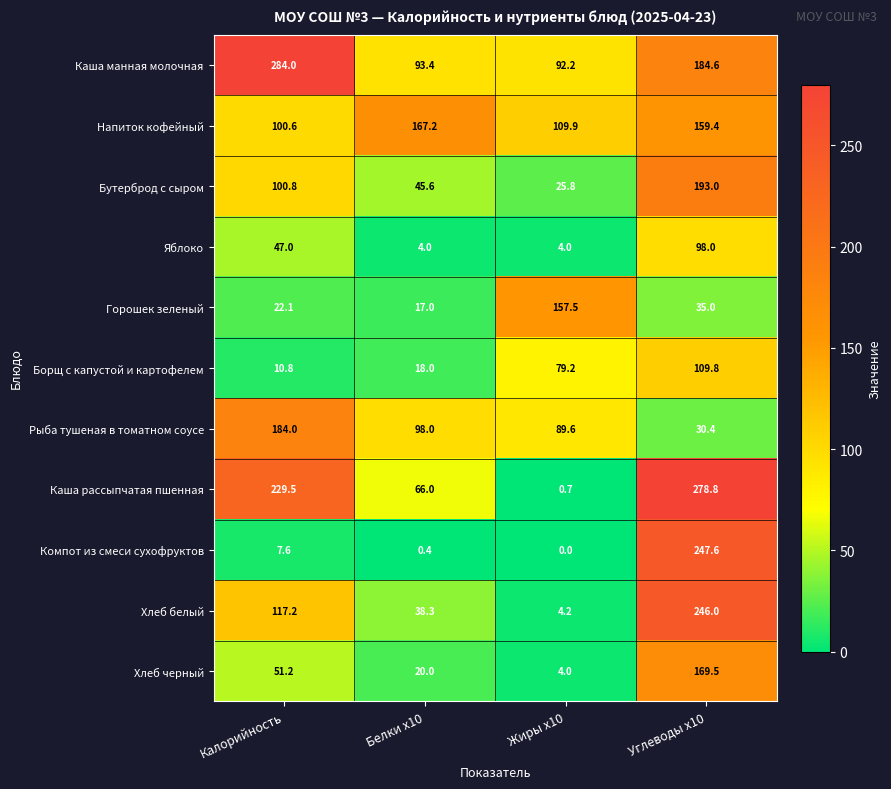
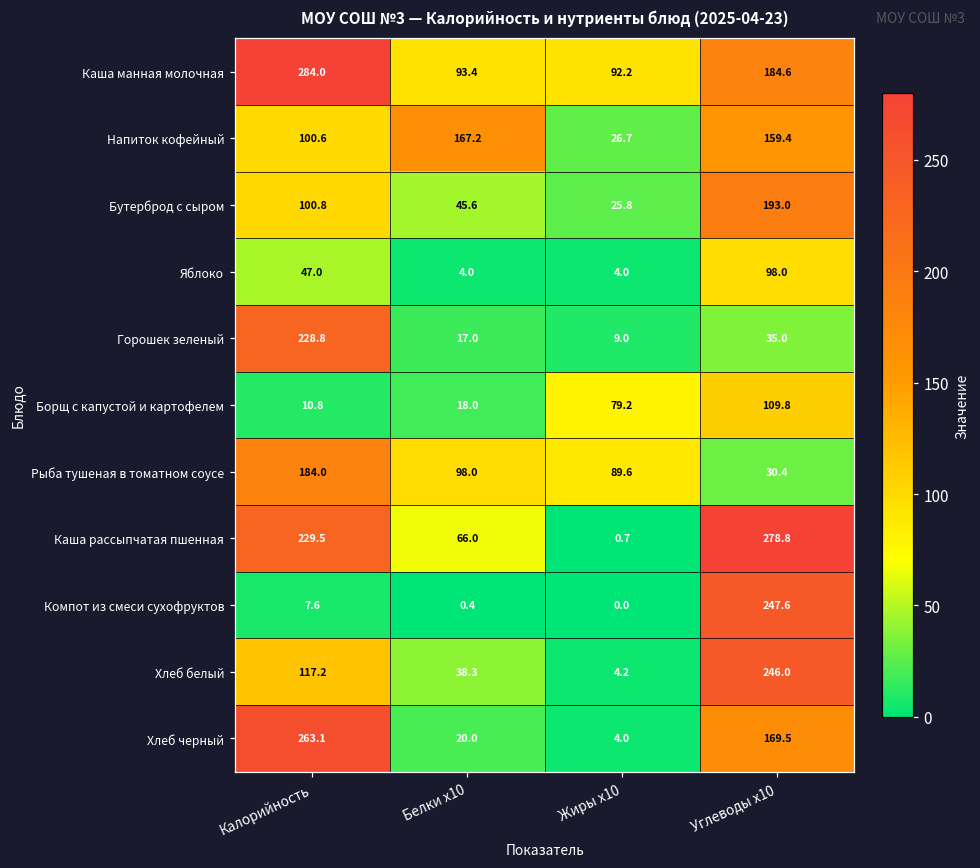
  {
    "Каша манная молочная": {
      "Калорийность": 284.0,
      "Белки x10": 93.4,
      "Жиры x10": 92.2,
      "Углеводы x10": 184.6
    },
    "Напиток кофейный": {
      "Калорийность": 100.6,
      "Белки x10": 167.2,
-     "Жиры x10": 109.9,
+     "Жиры x10": 26.7,
      "Углеводы x10": 159.4
    },
    "Бутерброд с сыром": {
      "Калорийность": 100.8,
      "Белки x10": 45.6,
      "Жиры x10": 25.8,
      "Углеводы x10": 193.0
    },
    "Яблоко": {
      "Калорийность": 47.0,
      "Белки x10": 4.0,
      "Жиры x10": 4.0,
      "Углеводы x10": 98.0
    },
    "Горошек зеленый": {
-     "Калорийность": 22.1,
+     "Калорийность": 228.8,
      "Белки x10": 17.0,
-     "Жиры x10": 157.5,
+     "Жиры x10": 9.0,
      "Углеводы x10": 35.0
    },
    "Борщ с капустой и картофелем": {
      "Калорийность": 10.8,
      "Белки x10": 18.0,
      "Жиры x10": 79.2,
      "Углеводы x10": 109.8
    },
    "Рыба тушеная в томатном соусе": {
      "Калорийность": 184.0,
      "Белки x10": 98.0,
      "Жиры x10": 89.6,
      "Углеводы x10": 30.4
    },
    "Каша рассыпчатая пшенная": {
      "Калорийность": 229.5,
      "Белки x10": 66.0,
      "Жиры x10": 0.7,
      "Углеводы x10": 278.8
    },
    "Компот из смеси сухофруктов": {
      "Калорийность": 7.6,
      "Белки x10": 0.4,
      "Жиры x10": 0.0,
      "Углеводы x10": 247.6
    },
    "Хлеб белый": {
      "Калорийность": 117.2,
      "Белки x10": 38.3,
      "Жиры x10": 4.2,
      "Углеводы x10": 246.0
    },
    "Хлеб черный": {
-     "Калорийность": 51.2,
+     "Калорийность": 263.1,
      "Белки x10": 20.0,
      "Жиры x10": 4.0,
      "Углеводы x10": 169.5
    }
  }
